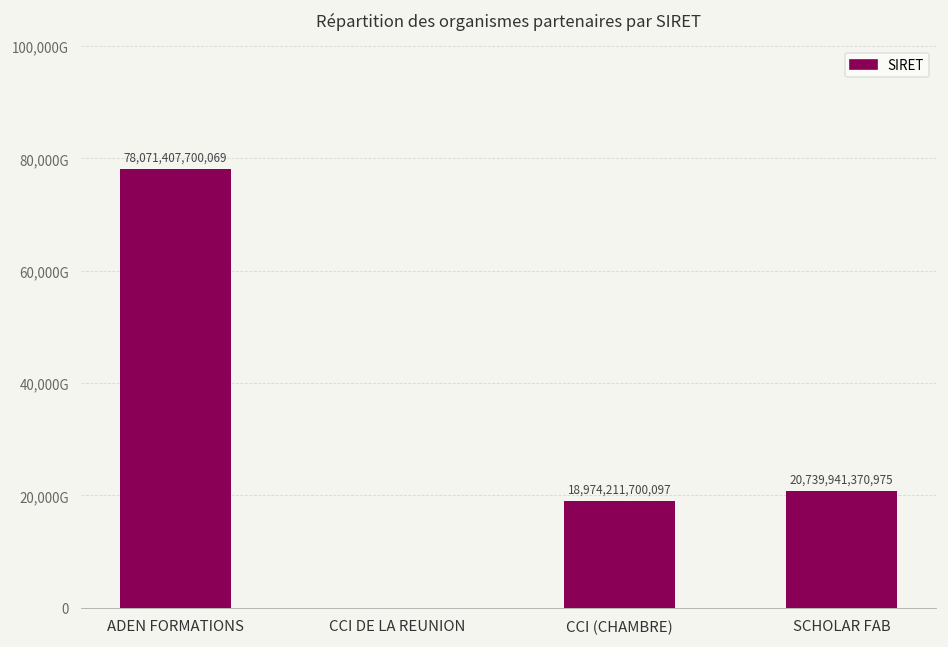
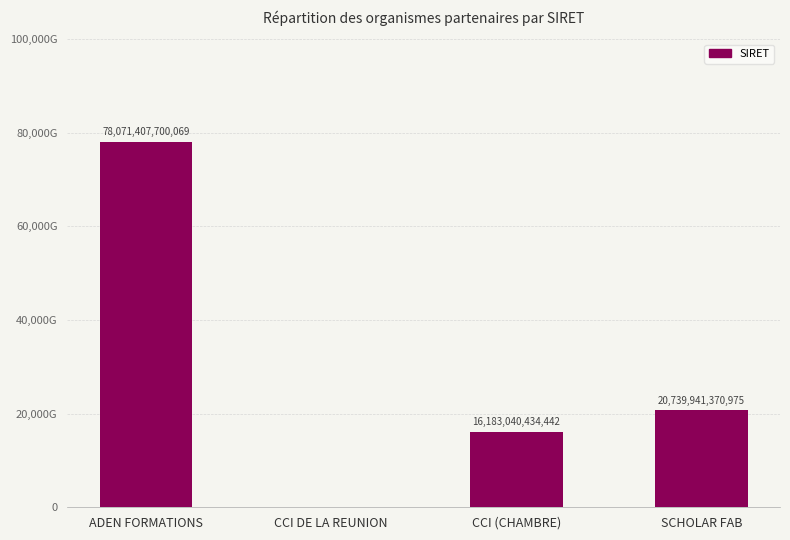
  {
    "ADEN FORMATIONS": "78,071,407,700,069",
-   "CCI (CHAMBRE)": "18,974,211,700,097",
+   "CCI (CHAMBRE)": "16,183,040,434,442",
    "SCHOLAR FAB": "20,739,941,370,975"
  }
